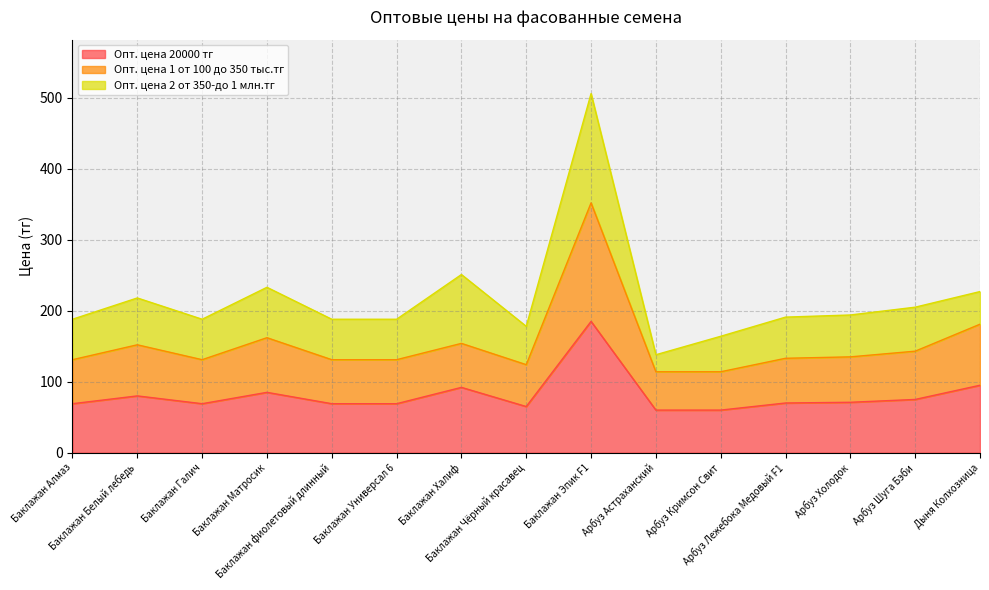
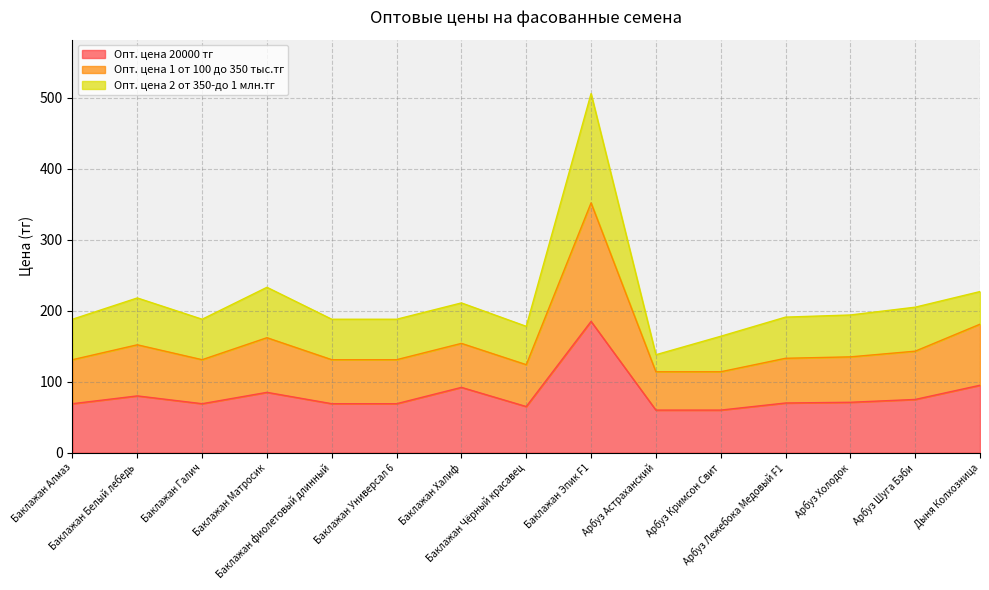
  {
    "Опт. цена 20000 тг": {
      "Баклажан Алмаз": 70,
      "Баклажан Белый лебедь": 80,
      "Баклажан Галич": 70,
      "Баклажан Матросик": 90,
      "Баклажан фиолетовый длинный": 70,
      "Баклажан Универсал 6": 70,
      "Баклажан Халиф": 90,
      "Баклажан Чёрный красавец": 70,
      "Баклажан Эпик F1": 190,
      "Арбуз Астраханский": 60,
      "Арбуз Кримсон Свит": 60,
      "Арбуз Лежебока Медовый F1": 70,
      "Арбуз Холодок": 70,
      "Арбуз Шуга Бэби": 80,
      "Дыня Колхозница": 100
    },
    "Опт. цена 1 от 100 до 350 тыс.тг": {
      "Баклажан Алмаз": 60,
      "Баклажан Белый лебедь": 70,
      "Баклажан Галич": 60,
      "Баклажан Матросик": 80,
      "Баклажан фиолетовый длинный": 60,
      "Баклажан Универсал 6": 60,
      "Баклажан Халиф": 60,
      "Баклажан Чёрный красавец": 60,
      "Баклажан Эпик F1": 170,
      "Арбуз Астраханский": 50,
      "Арбуз Кримсон Свит": 50,
      "Арбуз Лежебока Медовый F1": 60,
      "Арбуз Холодок": 60,
      "Арбуз Шуга Бэби": 70,
      "Дыня Колхозница": 90
    },
    "Опт. цена 2 от 350-до 1 млн.тг": {
      "Баклажан Алмаз": 60,
      "Баклажан Белый лебедь": 70,
      "Баклажан Галич": 60,
      "Баклажан Матросик": 70,
      "Баклажан фиолетовый длинный": 60,
      "Баклажан Универсал 6": 60,
-     "Баклажан Халиф": 100,
+     "Баклажан Халиф": 60,
      "Баклажан Чёрный красавец": 50,
      "Баклажан Эпик F1": 150,
      "Арбуз Астраханский": 20,
      "Арбуз Кримсон Свит": 50,
      "Арбуз Лежебока Медовый F1": 60,
      "Арбуз Холодок": 60,
      "Арбуз Шуга Бэби": 60,
      "Дыня Колхозница": 50
    }
  }
